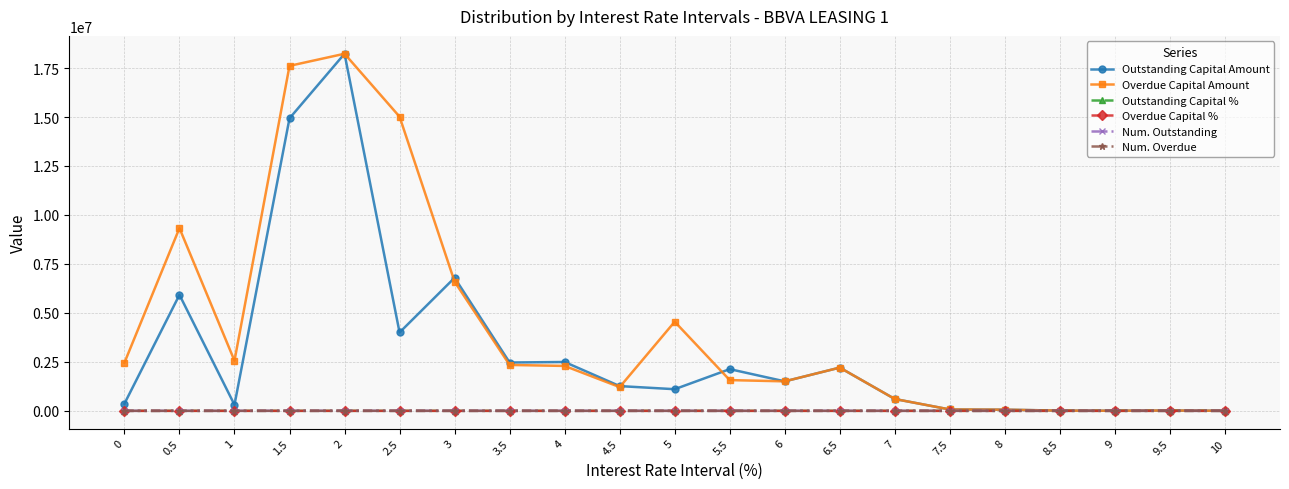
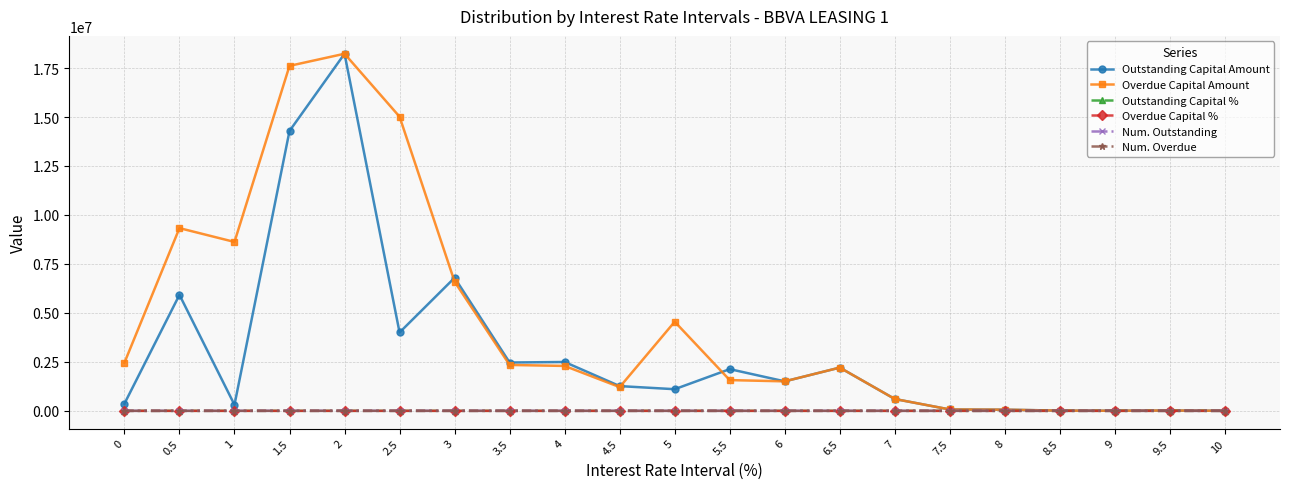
  {
    "Outstanding Capital Amount": {
      "0": 400000,
      "0.5": 5900000,
      "1": 300000,
-     "1.5": 14900000,
+     "1.5": 14300000,
      "2.5": 4000000,
      "3": 6800000,
      "4": 2500000,
      "5": 1100000,
      "5.5": 2100000
    },
    "Overdue Capital Amount": {
      "0": 2500000,
      "0.5": 9300000,
-     "1": 2600000,
+     "1": 8600000,
      "1.5": 17600000,
      "2.5": 15000000,
      "3": 6600000,
      "4": 2300000,
      "5": 4500000,
      "5.5": 1600000
    },
    "Num. Overdue": {
      "0": 0,
      "0.5": 0,
      "1": 0,
      "1.5": 0,
      "2": 0,
      "2.5": 0,
      "3": 0,
      "3.5": 0,
      "4": 0,
      "4.5": 0,
      "5": 0,
      "5.5": 0,
      "6": 0,
      "6.5": 0,
      "7": 0
    }
  }
